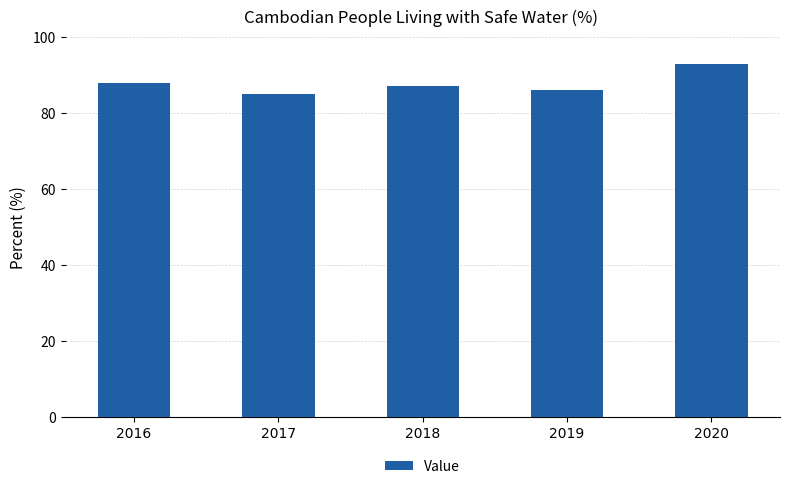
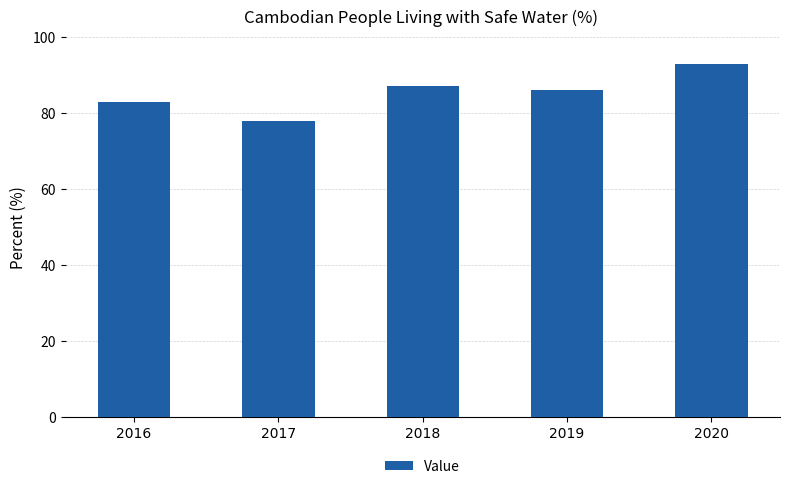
  {
-   "2016": 88,
-   "2017": 85,
+   "2016": 83,
+   "2017": 78,
    "2018": 87,
    "2019": 86,
    "2020": 93
  }
